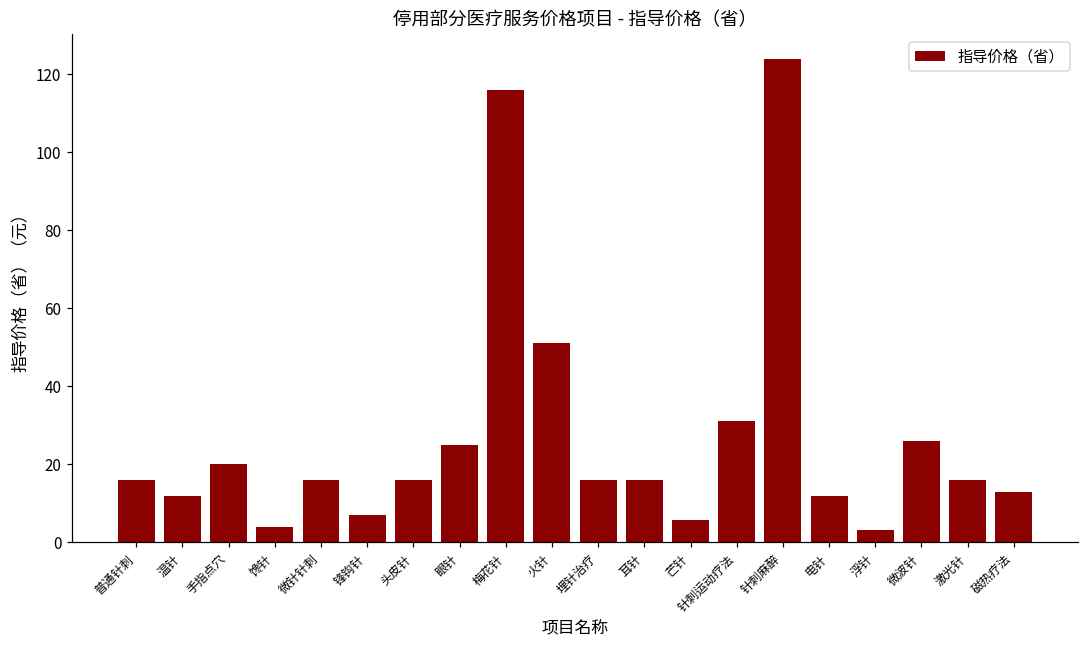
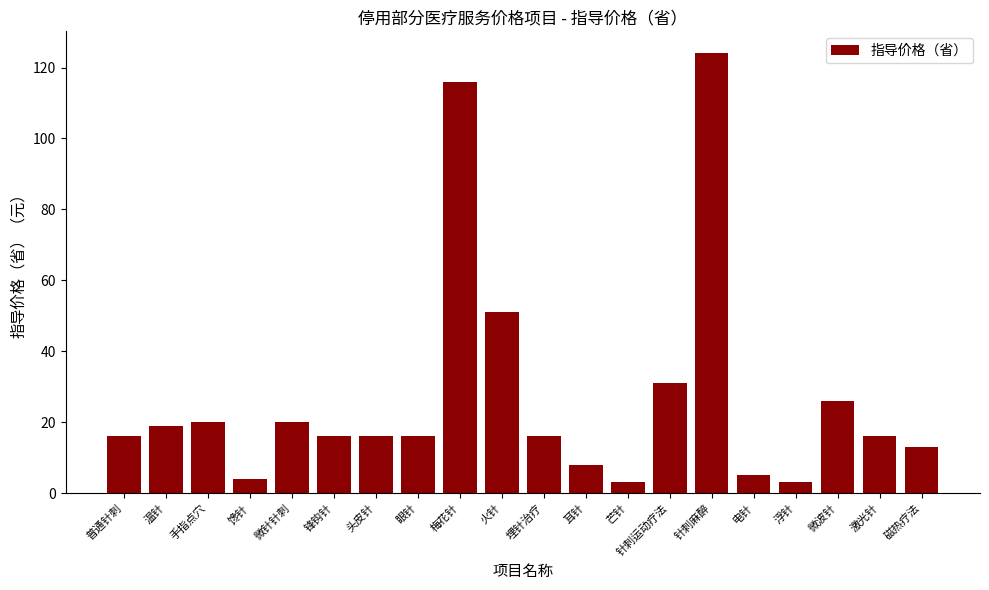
  {
    "普通针刺": 16,
-   "温针": 12,
+   "温针": 19,
    "手指点穴": 20,
    "馋针": 4,
-   "微针针刺": 16,
-   "锋钩针": 7,
+   "微针针刺": 20,
+   "锋钩针": 16,
    "头皮针": 16,
-   "眼针": 25,
+   "眼针": 16,
    "梅花针": 116,
    "火针": 51,
    "埋针治疗": 16,
-   "耳针": 16,
-   "芒针": 6,
+   "耳针": 8,
+   "芒针": 3,
    "针刺运动疗法": 31,
    "针刺麻醉": 124,
-   "电针": 12,
+   "电针": 5,
    "浮针": 3,
    "微波针": 26,
    "激光针": 16,
    "磁热疗法": 13
  }
